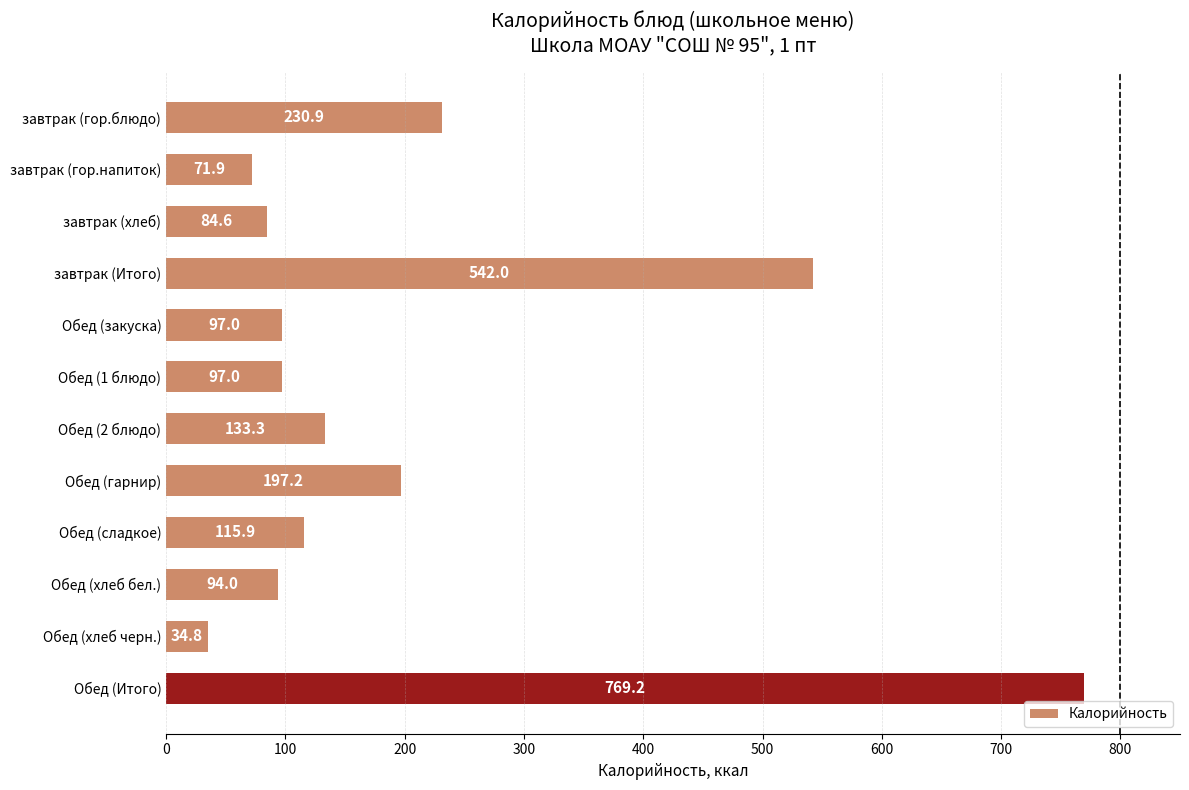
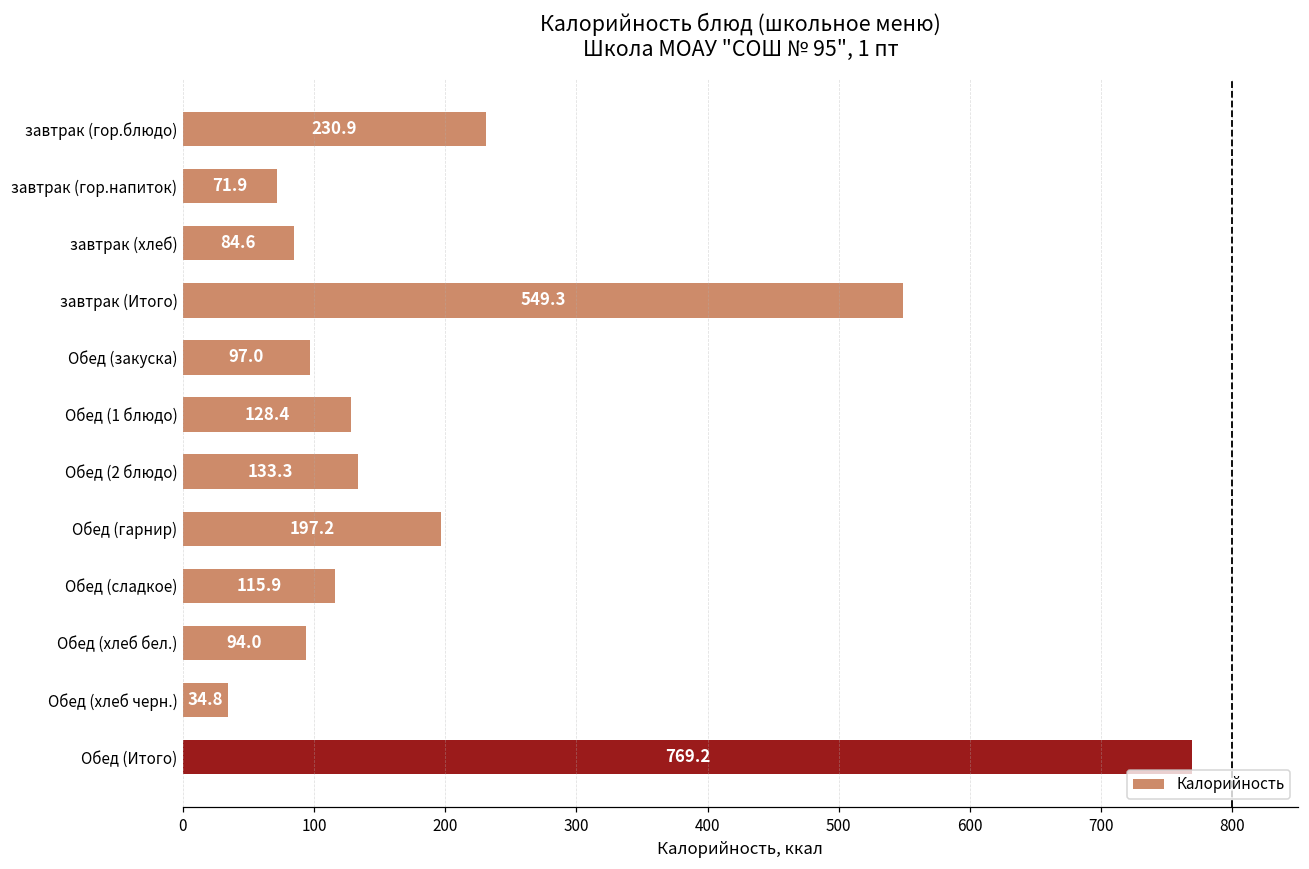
  {
    "завтрак (гор.блюдо)": 230.9,
    "завтрак (гор.напиток)": 71.9,
    "завтрак (хлеб)": 84.6,
-   "завтрак (Итого)": 542.0,
+   "завтрак (Итого)": 549.3,
    "Обед (закуска)": 97.0,
-   "Обед (1 блюдо)": 97.0,
+   "Обед (1 блюдо)": 128.4,
    "Обед (2 блюдо)": 133.3,
    "Обед (гарнир)": 197.2,
    "Обед (сладкое)": 115.9,
    "Обед (хлеб бел.)": 94.0,
    "Обед (хлеб черн.)": 34.8,
    "Обед (Итого)": 769.2
  }
